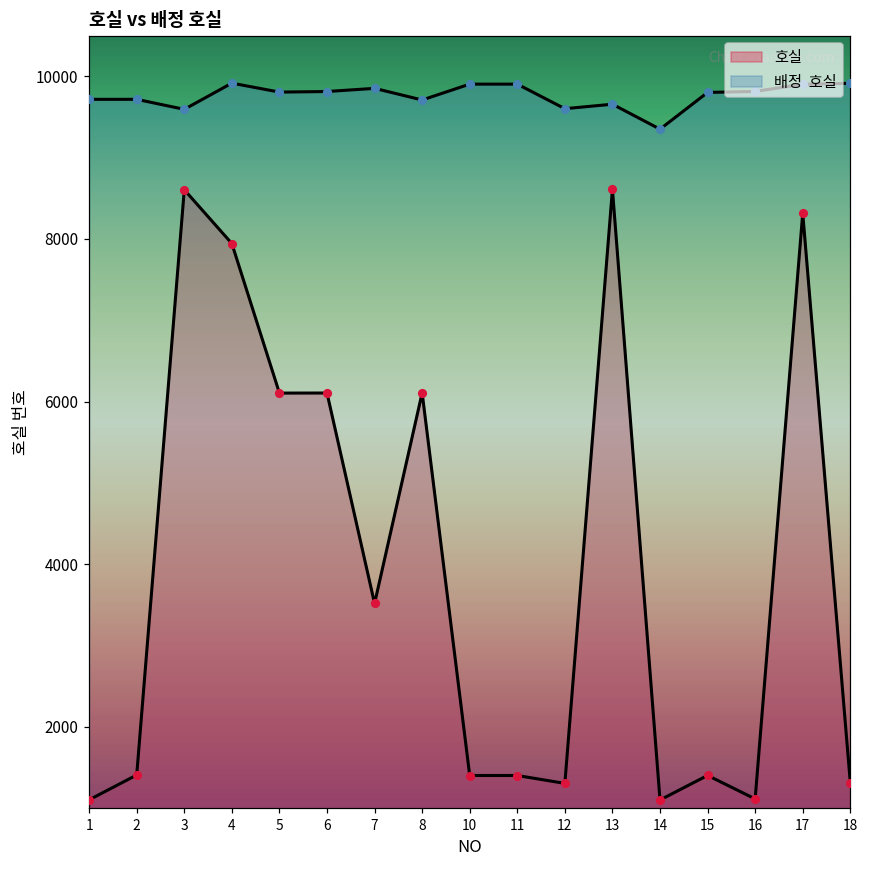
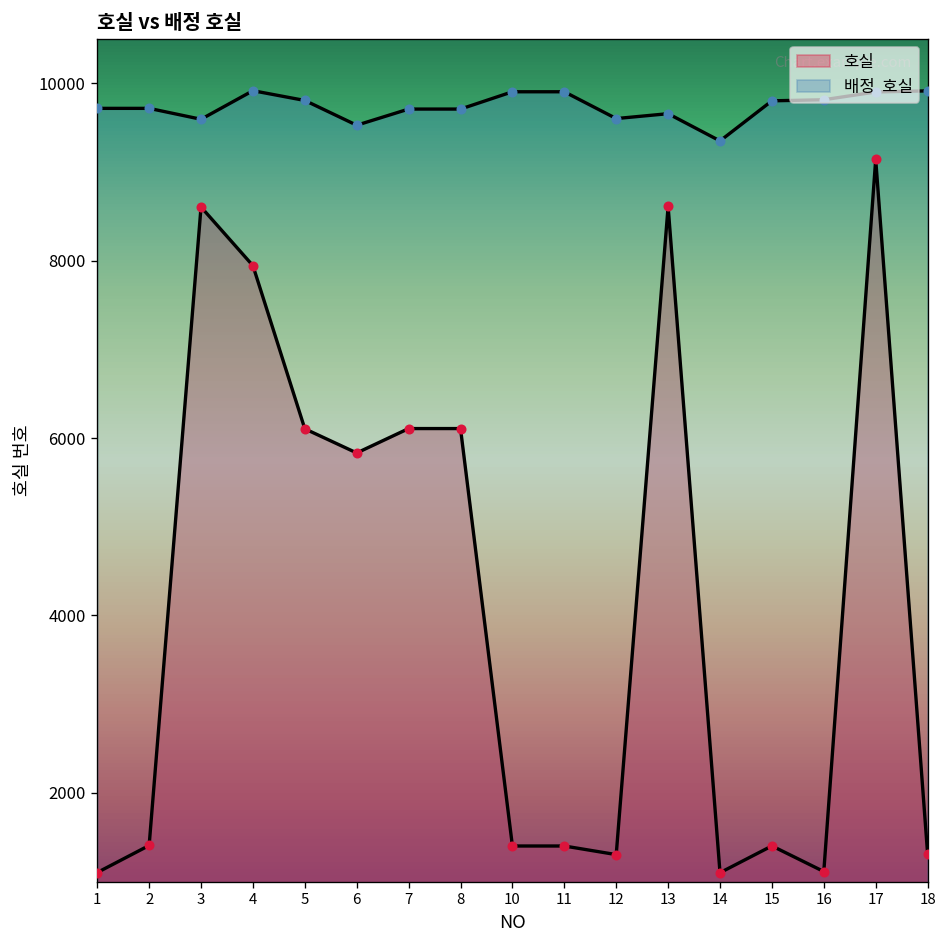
  {
    "호실": {
      "1": 1100,
      "2": 1400,
      "3": 8600,
      "4": 7900,
      "5": 6100,
-     "6": 6100,
-     "7": 3500,
+     "6": 5800,
+     "7": 6100,
      "8": 6100,
      "10": 1400,
      "11": 1400,
      "12": 1300,
      "13": 8600,
      "14": 1100,
      "15": 1400,
      "16": 1100,
-     "17": 8300,
+     "17": 9100,
      "18": 1300
    },
    "배정 호실": {
      "1": 9700,
      "2": 9700,
      "3": 9600,
      "4": 9900,
      "5": 9800,
-     "6": 9800,
-     "7": 9900,
+     "6": 9500,
+     "7": 9700,
      "8": 9700,
      "10": 9900,
      "11": 9900,
      "12": 9600,
      "13": 9700,
      "14": 9300,
      "15": 9800,
      "18": 9900
    }
  }
